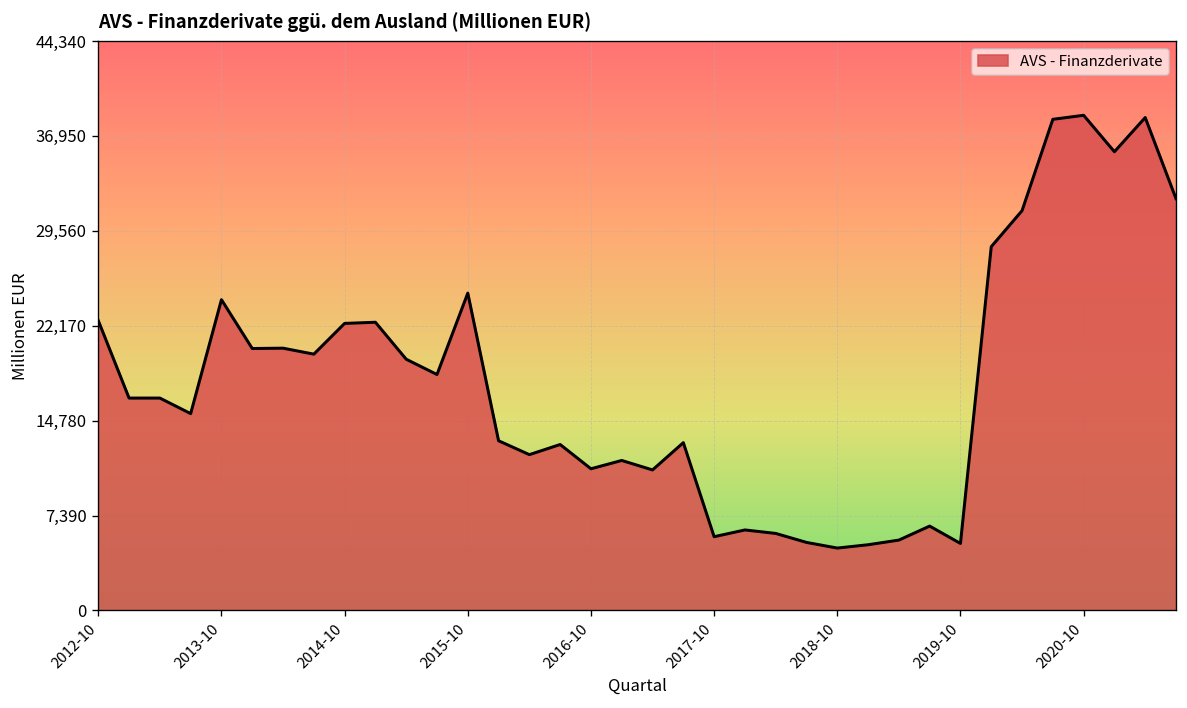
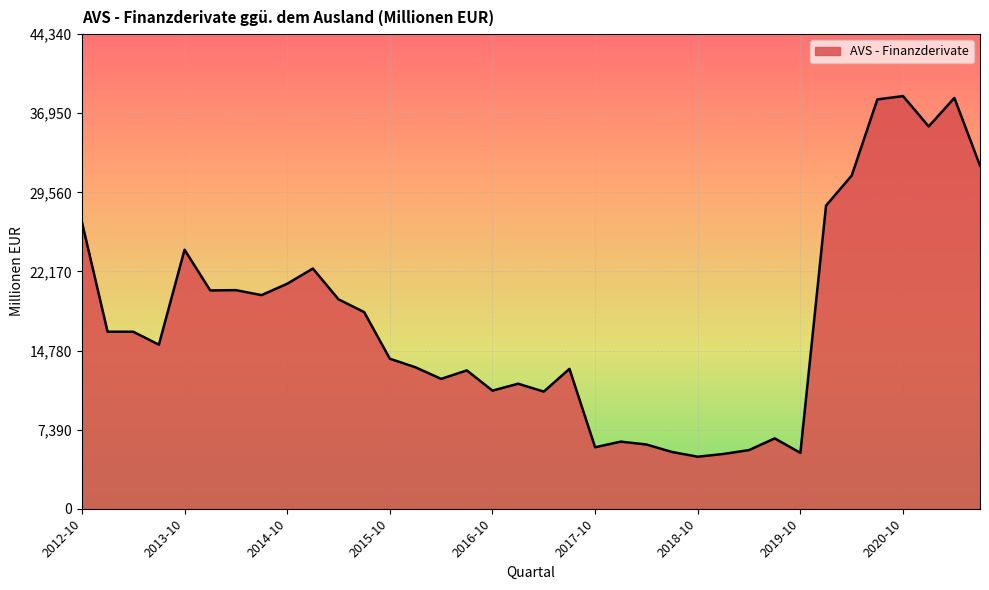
  {
-   "2012-10": "22,600",
+   "2012-10": "26,800",
    "2013-10": "24,200",
-   "2014-10": "22,400",
-   "2015-10": "24,700",
+   "2014-10": "21,000",
+   "2015-10": "14,000",
    "2016-10": "11,000",
    "2017-10": "5,700",
    "2018-10": "4,900",
    "2019-10": "5,200",
    "2020-10": "38,600"
  }
